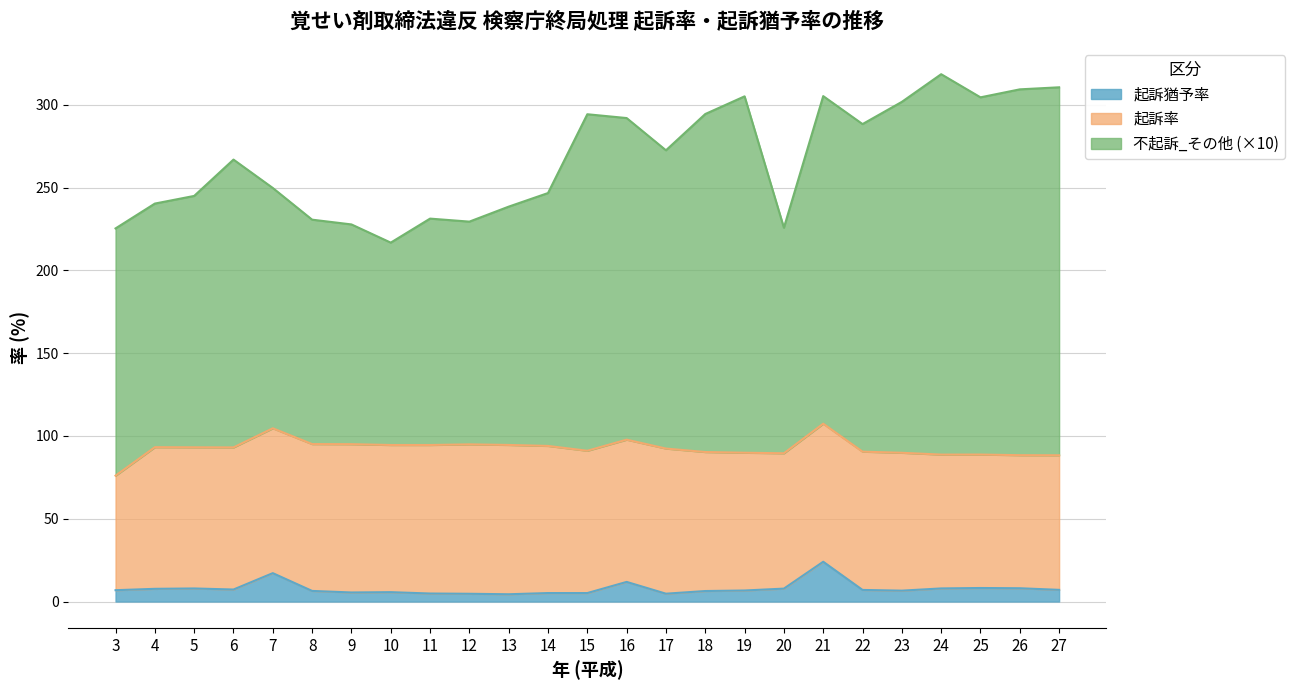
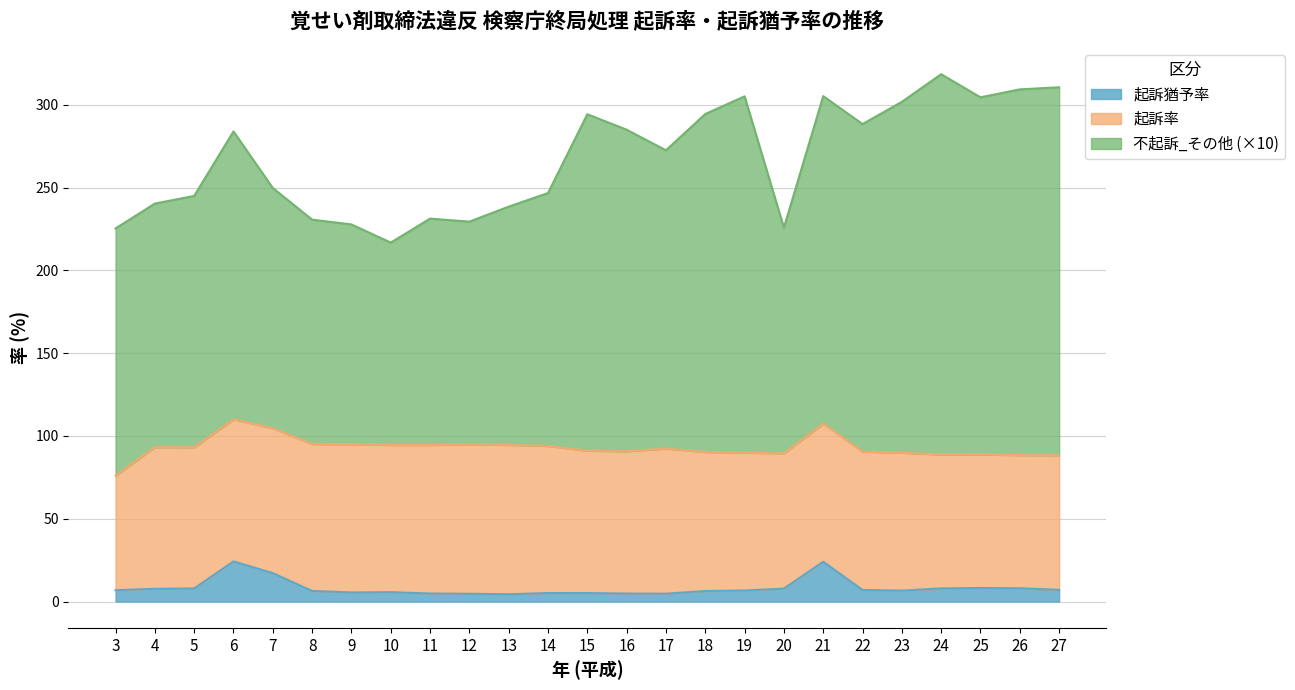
  {
    "起訴猶予率": {
      "3": 7,
      "4": 8,
      "5": 8,
-     "6": 7,
+     "6": 24,
      "7": 17,
      "8": 6,
      "9": 5,
      "10": 6,
      "11": 5,
      "12": 5,
      "13": 4,
      "14": 5,
      "15": 5,
-     "16": 12,
+     "16": 5,
      "17": 5,
      "18": 6,
      "19": 7,
      "20": 8,
      "21": 24,
      "22": 7,
      "23": 7,
      "24": 8,
      "25": 8,
      "26": 8,
      "27": 7
    },
    "起訴率": {
      "3": 69,
      "4": 86,
      "5": 85,
      "6": 86,
      "7": 87,
      "8": 89,
      "9": 90,
      "10": 89,
      "11": 90,
      "12": 90,
      "13": 90,
      "14": 89,
      "15": 86,
      "16": 86,
      "17": 88,
      "18": 84,
      "19": 83,
      "20": 82,
      "21": 83,
      "22": 84,
      "23": 83,
      "24": 81,
      "25": 81,
      "26": 80,
      "27": 81
    },
    "不起訴_その他 (×10)": {
      "3": 149,
      "4": 147,
      "5": 152,
      "6": 174,
      "7": 145,
      "8": 136,
      "9": 133,
      "10": 122,
      "11": 137,
      "12": 135,
      "13": 144,
      "14": 153,
      "15": 203,
      "16": 194,
      "17": 180,
      "18": 204,
      "19": 215,
      "20": 136,
      "21": 198,
      "22": 198,
      "23": 212,
      "24": 230,
      "25": 216,
      "26": 221,
      "27": 222
    }
  }
